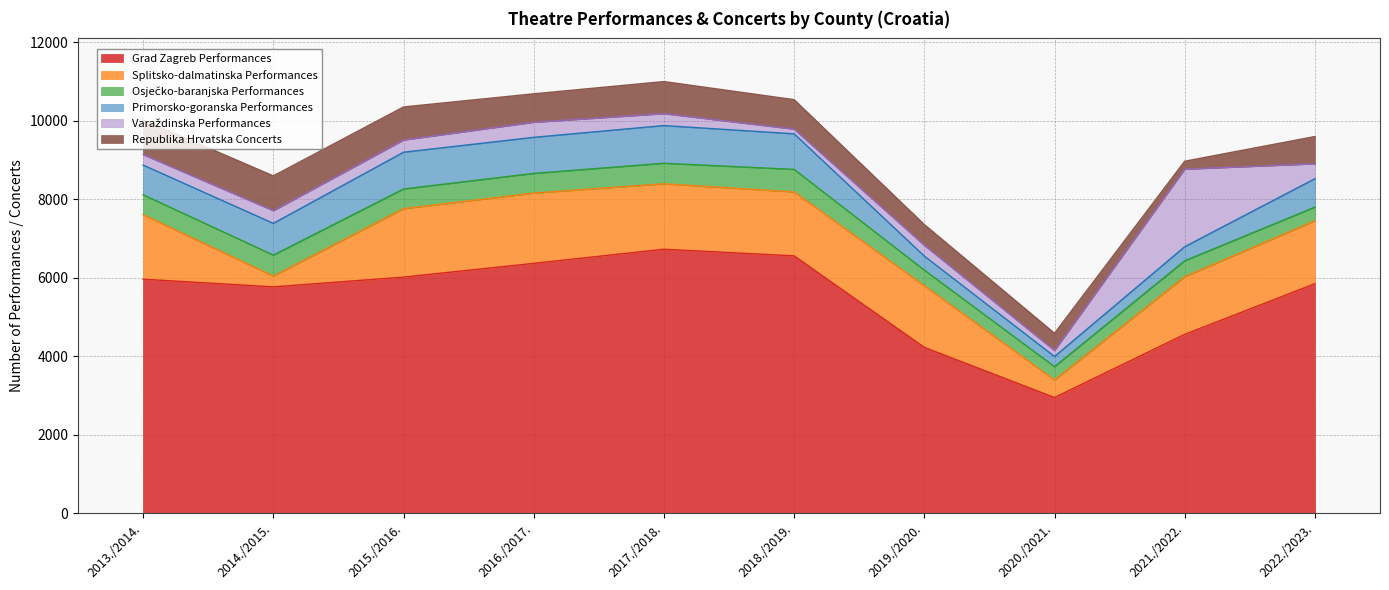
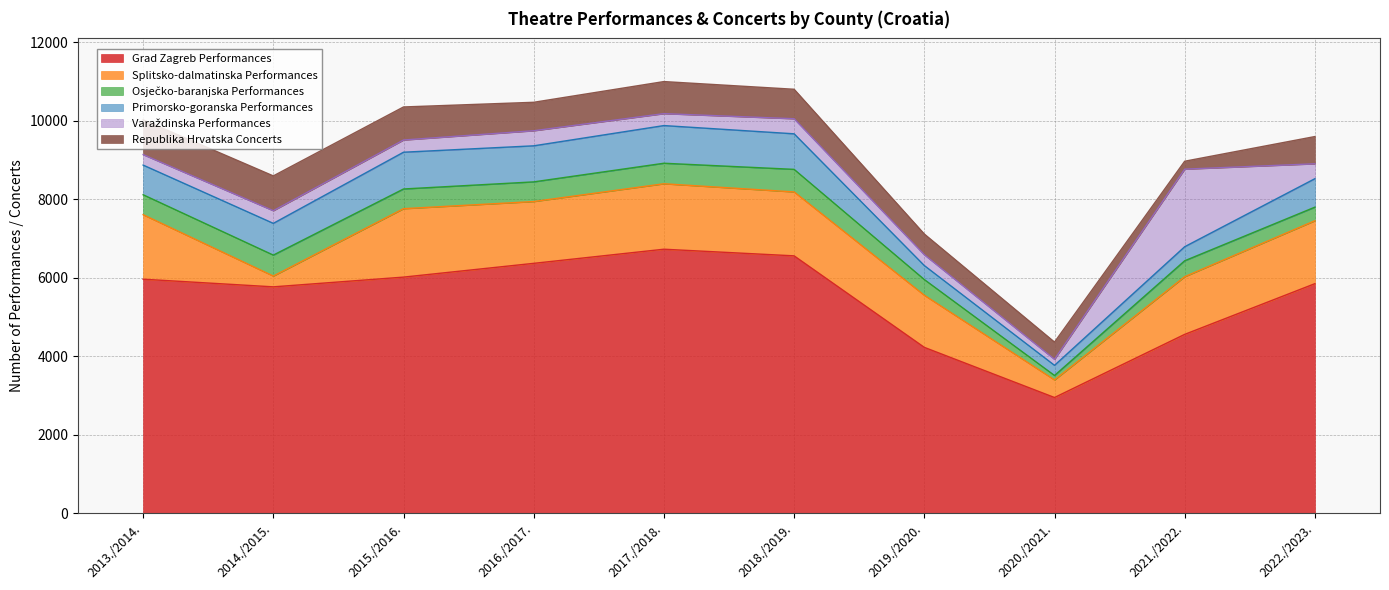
  {
    "Grad Zagreb Performances": {
      "2013./2014.": 6000,
      "2014./2015.": 5800,
      "2015./2016.": 6000,
      "2016./2017.": 6400,
      "2017./2018.": 6700,
      "2018./2019.": 6600,
      "2019./2020.": 4200,
      "2020./2021.": 3000,
      "2021./2022.": 4600,
      "2022./2023.": 5900
    },
    "Splitsko-dalmatinska Performances": {
      "2013./2014.": 1600,
      "2014./2015.": 300,
      "2015./2016.": 1700,
-     "2016./2017.": 1800,
+     "2016./2017.": 1600,
      "2017./2018.": 1700,
      "2018./2019.": 1600,
-     "2019./2020.": 1600,
+     "2019./2020.": 1300,
      "2020./2021.": 400,
      "2021./2022.": 1500,
      "2022./2023.": 1600
    },
    "Osječko-baranjska Performances": {
      "2013./2014.": 500,
      "2014./2015.": 500,
      "2015./2016.": 500,
      "2016./2017.": 500,
      "2017./2018.": 500,
      "2018./2019.": 600,
      "2019./2020.": 400,
-     "2020./2021.": 300,
+     "2020./2021.": 100,
      "2021./2022.": 400,
      "2022./2023.": 300
    },
    "Primorsko-goranska Performances": {
      "2013./2014.": 800,
      "2014./2015.": 800,
      "2015./2016.": 900,
      "2016./2017.": 900,
      "2017./2018.": 1000,
      "2018./2019.": 900,
      "2019./2020.": 400,
      "2020./2021.": 300,
      "2021./2022.": 400,
      "2022./2023.": 700
    },
    "Varaždinska Performances": {
      "2013./2014.": 300,
      "2014./2015.": 300,
      "2015./2016.": 300,
      "2016./2017.": 400,
      "2017./2018.": 300,
-     "2018./2019.": 100,
+     "2018./2019.": 400,
      "2019./2020.": 300,
      "2020./2021.": 200,
      "2021./2022.": 2000,
      "2022./2023.": 400
    },
    "Republika Hrvatska Concerts": {
      "2014./2015.": 900,
      "2015./2016.": 800,
      "2016./2017.": 700,
      "2017./2018.": 800,
      "2018./2019.": 800,
      "2019./2020.": 500,
      "2020./2021.": 400,
      "2021./2022.": 200,
      "2022./2023.": 700
    }
  }
